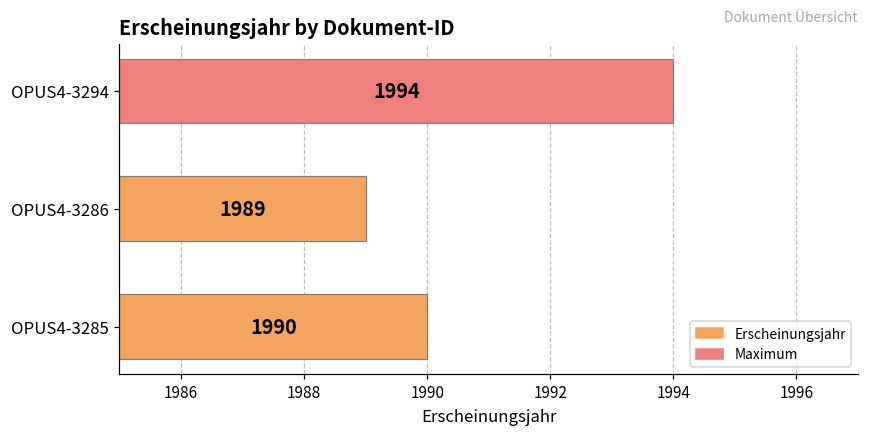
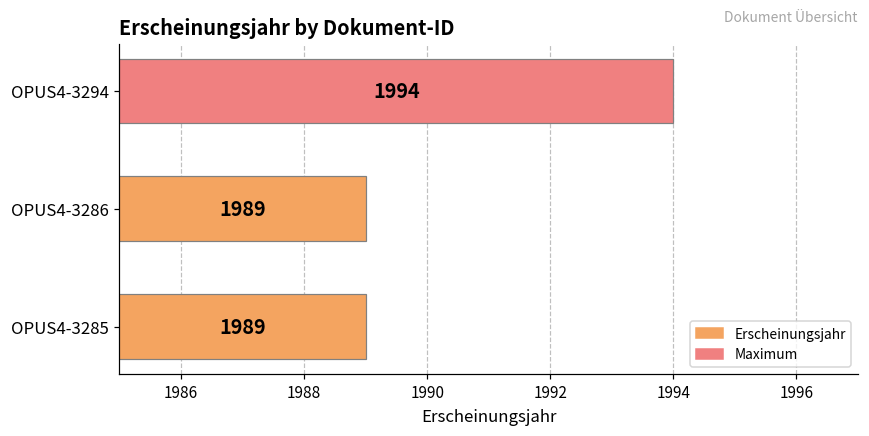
  {
    "OPUS4-3294": 1994,
    "OPUS4-3286": 1989,
-   "OPUS4-3285": 1990
+   "OPUS4-3285": 1989
  }
